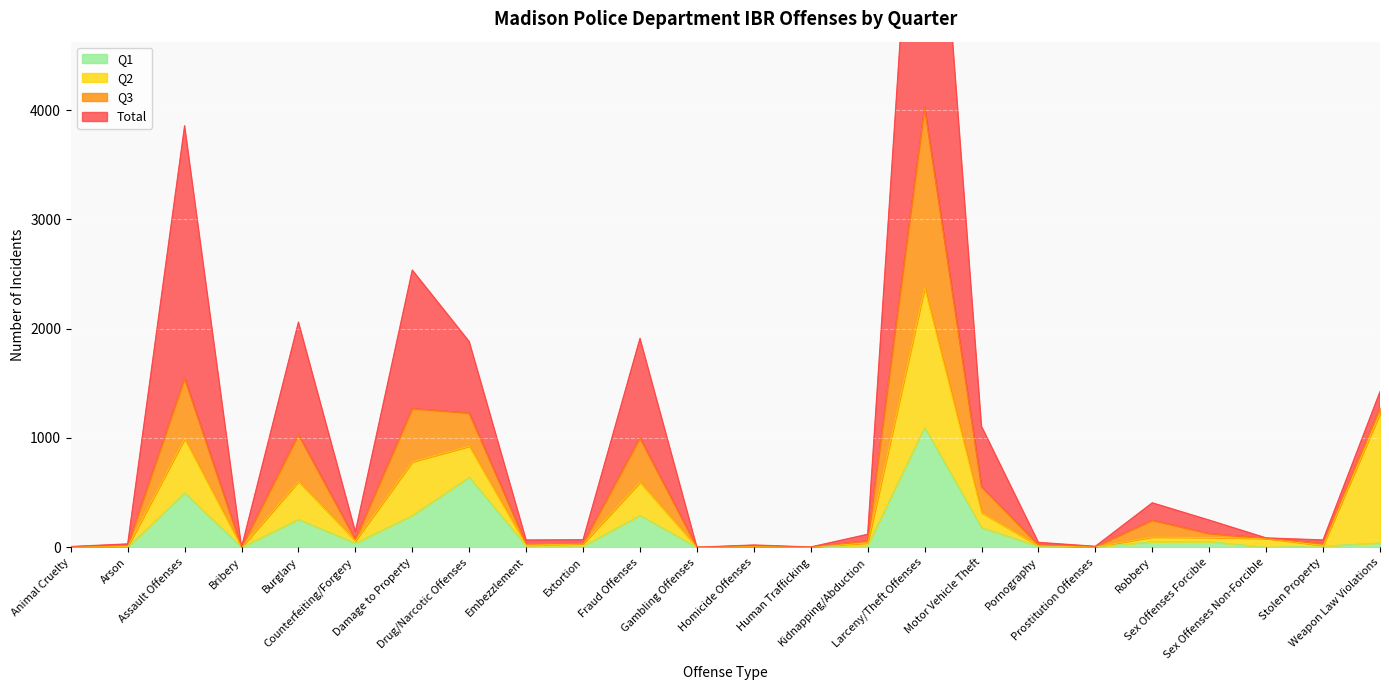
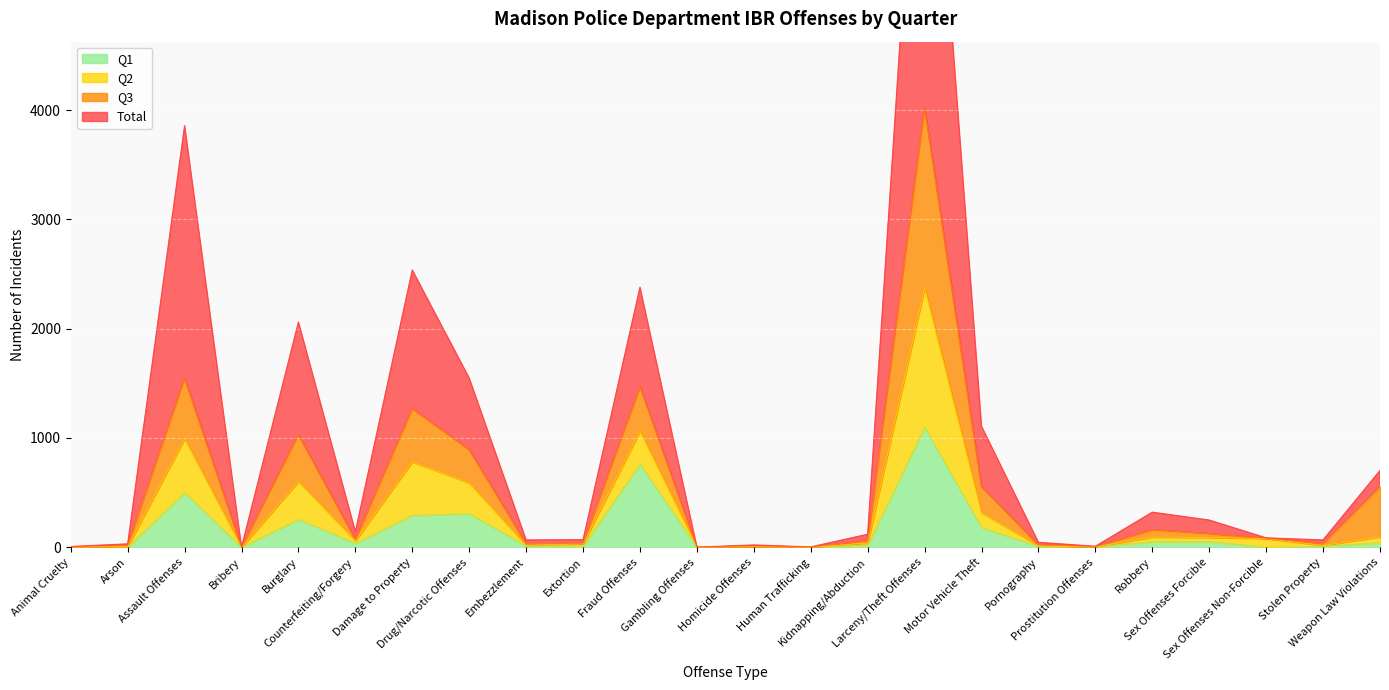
  {
    "Q1": {
      "Assault Offenses": 500,
      "Burglary": 260,
      "Damage to Property": 290,
-     "Drug/Narcotic Offenses": 640,
-     "Fraud Offenses": 290,
+     "Drug/Narcotic Offenses": 310,
+     "Fraud Offenses": 760,
      "Larceny/Theft Offenses": 1100,
      "Motor Vehicle Theft": 180,
      "Robbery": 50,
      "Sex Offenses Forcible": 50,
      "Sex Offenses Non-Forcible": 0,
      "Weapon Law Violations": 40
    },
    "Q2": {
      "Assault Offenses": 490,
      "Burglary": 350,
      "Damage to Property": 490,
      "Drug/Narcotic Offenses": 280,
      "Fraud Offenses": 300,
      "Larceny/Theft Offenses": 1280,
      "Motor Vehicle Theft": 140,
      "Robbery": 40,
      "Sex Offenses Forcible": 40,
-     "Weapon Law Violations": 1180
+     "Weapon Law Violations": 60
    },
    "Q3": {
      "Assault Offenses": 550,
      "Burglary": 430,
      "Damage to Property": 490,
      "Drug/Narcotic Offenses": 300,
      "Fraud Offenses": 410,
      "Larceny/Theft Offenses": 1650,
      "Motor Vehicle Theft": 240,
-     "Robbery": 150,
+     "Robbery": 70,
      "Sex Offenses Forcible": 40,
-     "Weapon Law Violations": 50
+     "Weapon Law Violations": 460
    },
    "Total": {
      "Assault Offenses": 2310,
      "Burglary": 1030,
      "Counterfeiting/Forgery": 70,
      "Damage to Property": 1270,
      "Drug/Narcotic Offenses": 660,
      "Embezzlement": 30,
      "Extortion": 30,
      "Fraud Offenses": 910,
      "Kidnapping/Abduction": 60,
      "Motor Vehicle Theft": 550,
      "Robbery": 160,
      "Sex Offenses Forcible": 120,
      "Stolen Property": 30,
      "Weapon Law Violations": 150
    }
  }
